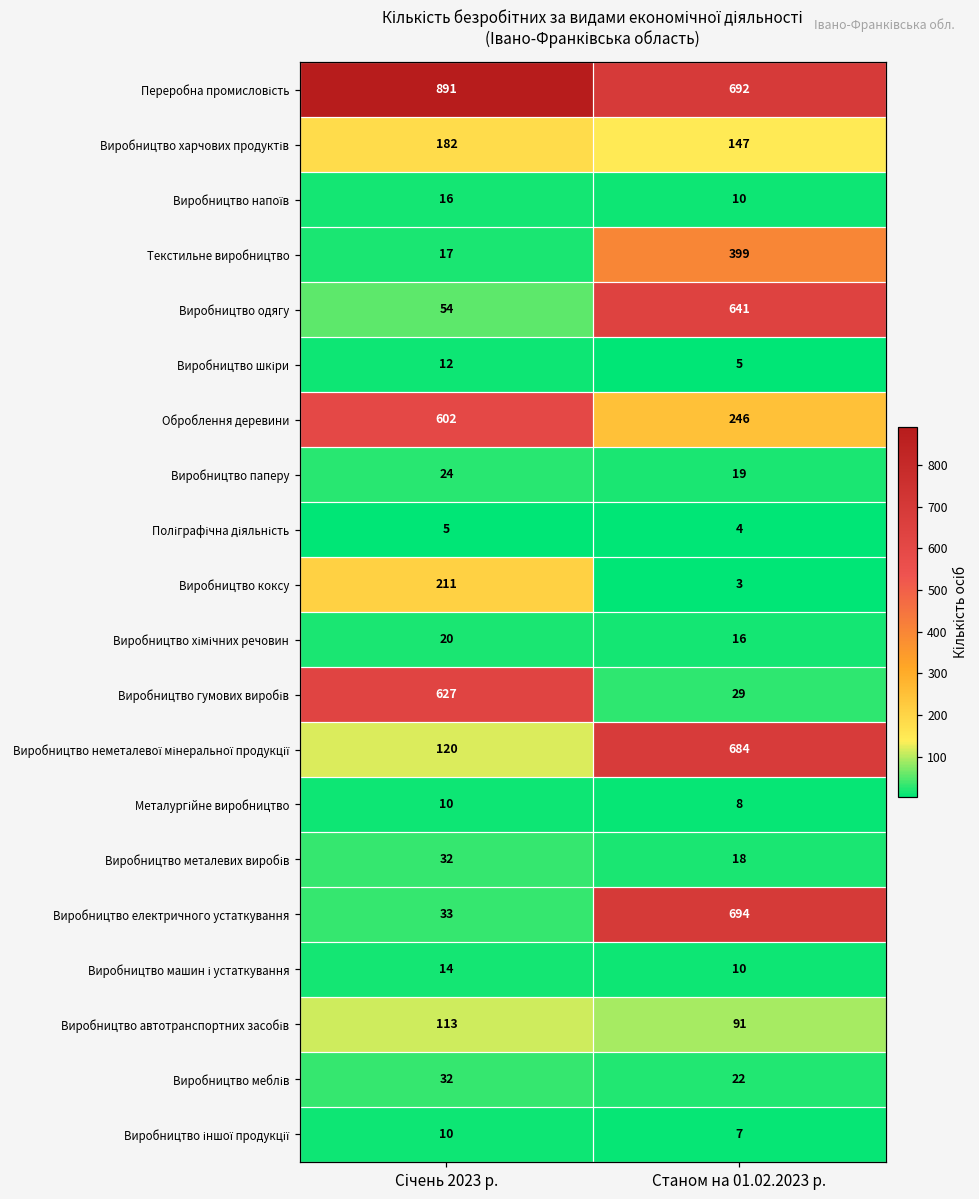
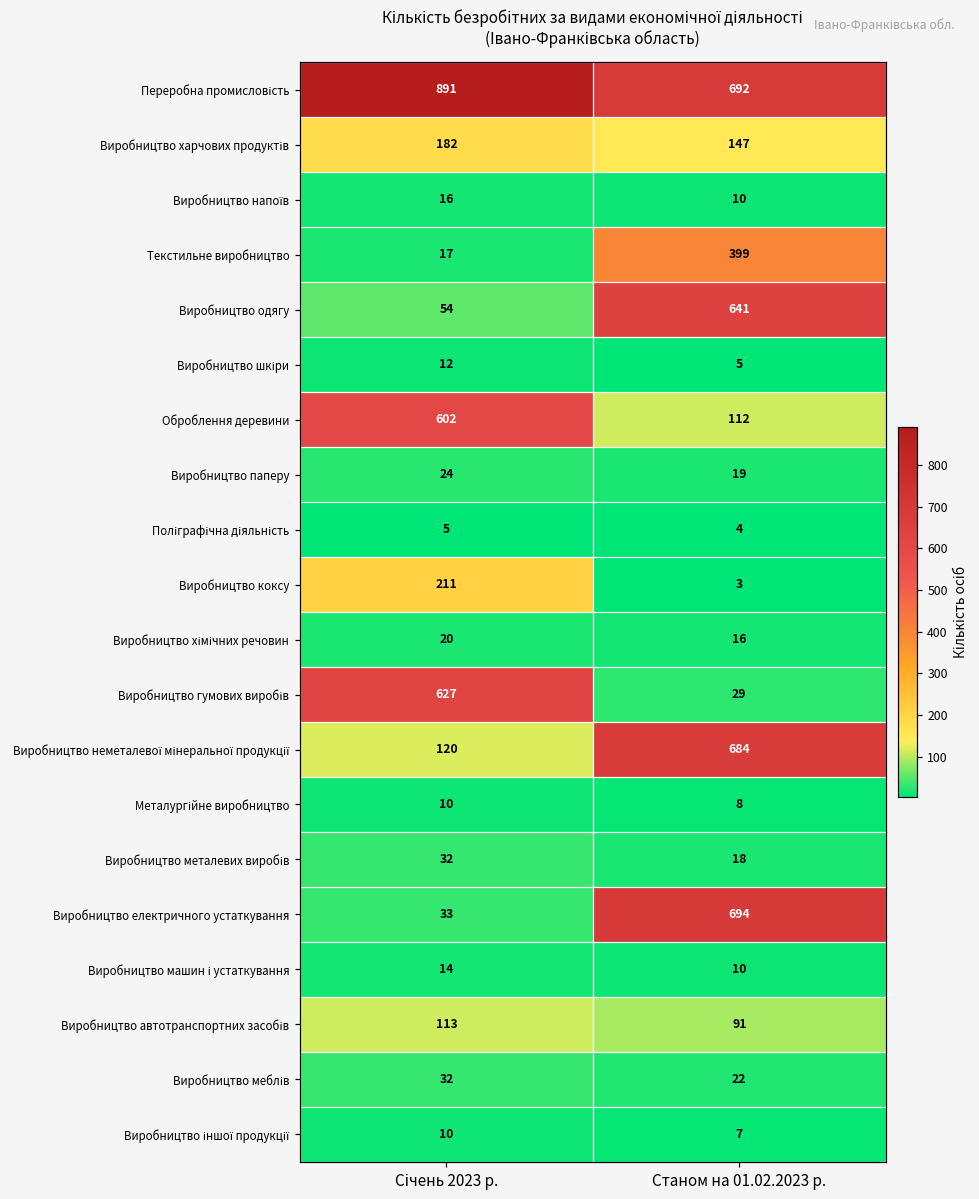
  {
    "Переробна промисловість": {
      "Січень 2023 р.": 891,
      "Станом на 01.02.2023 р.": 692
    },
    "Виробництво харчових продуктів": {
      "Січень 2023 р.": 182,
      "Станом на 01.02.2023 р.": 147
    },
    "Виробництво напоїв": {
      "Січень 2023 р.": 16,
      "Станом на 01.02.2023 р.": 10
    },
    "Текстильне виробництво": {
      "Січень 2023 р.": 17,
      "Станом на 01.02.2023 р.": 399
    },
    "Виробництво одягу": {
      "Січень 2023 р.": 54,
      "Станом на 01.02.2023 р.": 641
    },
    "Виробництво шкіри": {
      "Січень 2023 р.": 12,
      "Станом на 01.02.2023 р.": 5
    },
    "Оброблення деревини": {
      "Січень 2023 р.": 602,
-     "Станом на 01.02.2023 р.": 246
+     "Станом на 01.02.2023 р.": 112
    },
    "Виробництво паперу": {
      "Січень 2023 р.": 24,
      "Станом на 01.02.2023 р.": 19
    },
    "Поліграфічна діяльність": {
      "Січень 2023 р.": 5,
      "Станом на 01.02.2023 р.": 4
    },
    "Виробництво коксу": {
      "Січень 2023 р.": 211,
      "Станом на 01.02.2023 р.": 3
    },
    "Виробництво хімічних речовин": {
      "Січень 2023 р.": 20,
      "Станом на 01.02.2023 р.": 16
    },
    "Виробництво гумових виробів": {
      "Січень 2023 р.": 627,
      "Станом на 01.02.2023 р.": 29
    },
    "Виробництво неметалевої мінеральної продукції": {
      "Січень 2023 р.": 120,
      "Станом на 01.02.2023 р.": 684
    },
    "Металургійне виробництво": {
      "Січень 2023 р.": 10,
      "Станом на 01.02.2023 р.": 8
    },
    "Виробництво металевих виробів": {
      "Січень 2023 р.": 32,
      "Станом на 01.02.2023 р.": 18
    },
    "Виробництво електричного устаткування": {
      "Січень 2023 р.": 33,
      "Станом на 01.02.2023 р.": 694
    },
    "Виробництво машин і устаткування": {
      "Січень 2023 р.": 14,
      "Станом на 01.02.2023 р.": 10
    },
    "Виробництво автотранспортних засобів": {
      "Січень 2023 р.": 113,
      "Станом на 01.02.2023 р.": 91
    },
    "Виробництво меблів": {
      "Січень 2023 р.": 32,
      "Станом на 01.02.2023 р.": 22
    },
    "Виробництво іншої продукції": {
      "Січень 2023 р.": 10,
      "Станом на 01.02.2023 р.": 7
    }
  }
